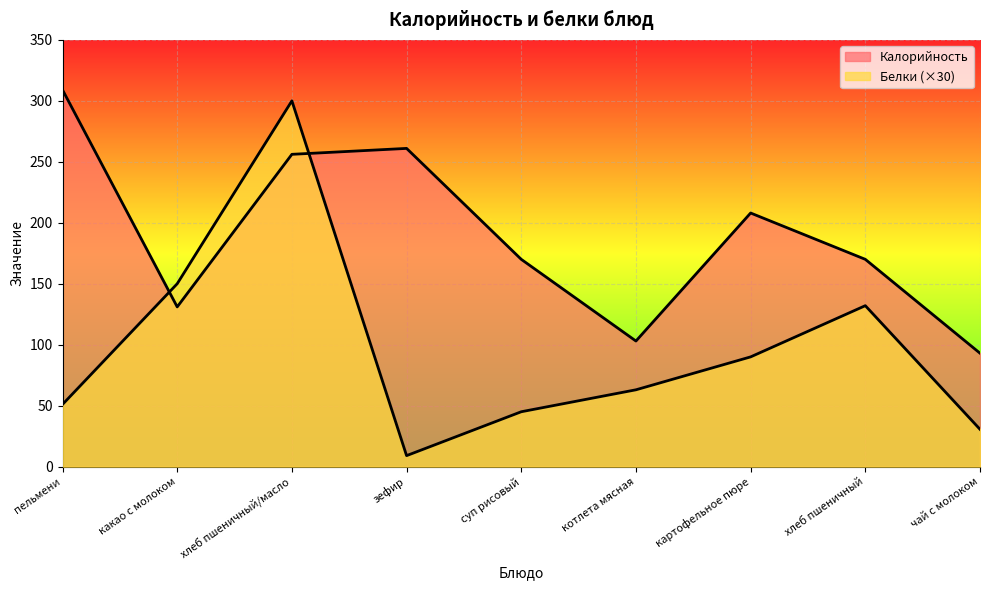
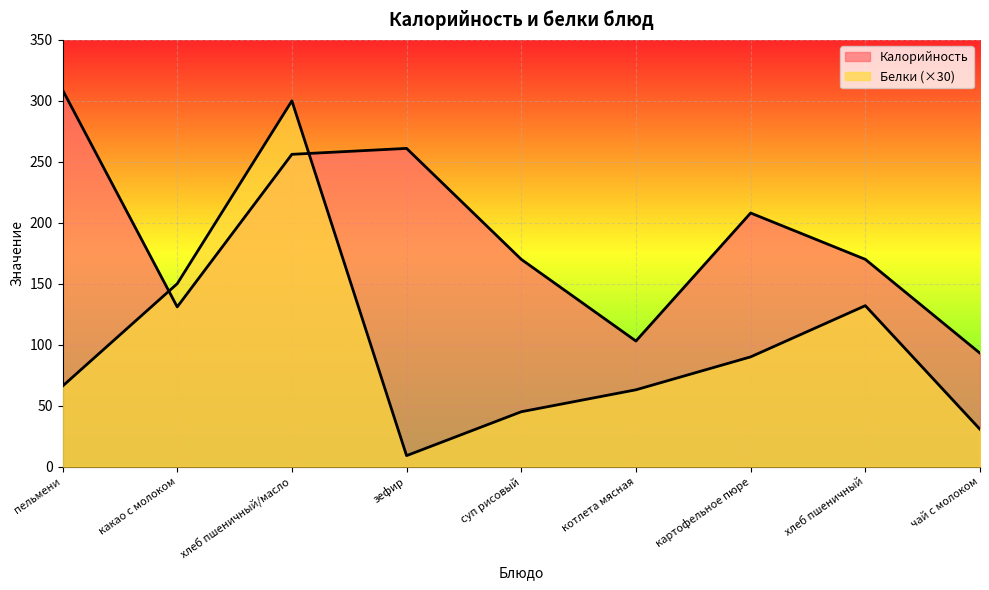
  {
    "Калорийность": {
      "пельмени": 309,
      "какао с молоком": 131,
      "хлеб пшеничный/масло": 256,
      "зефир": 261,
      "суп рисовый": 170,
      "котлета мясная": 103,
      "картофельное пюре": 208,
      "хлеб пшеничный": 170,
      "чай с молоком": 93
    },
    "Белки (×30)": {
-     "пельмени": 51,
+     "пельмени": 66,
      "какао с молоком": 150,
      "хлеб пшеничный/масло": 300,
      "зефир": 9,
      "суп рисовый": 45,
      "котлета мясная": 63,
      "картофельное пюре": 90,
      "хлеб пшеничный": 132,
      "чай с молоком": 31
    }
  }
